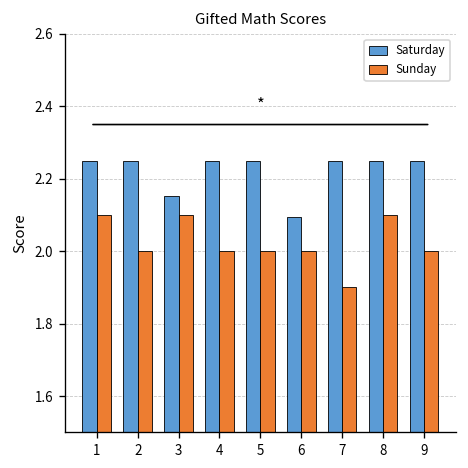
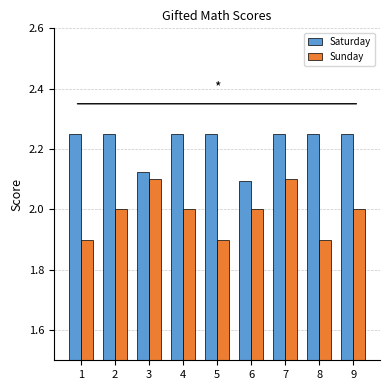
  {
    "Saturday": {
      "1": 2.25,
      "2": 2.25,
-     "3": 2.15,
+     "3": 2.13,
      "4": 2.25,
      "5": 2.25,
      "6": 2.10,
      "7": 2.25,
      "8": 2.25,
      "9": 2.25
    },
    "Sunday": {
-     "1": 2.1,
+     "1": 1.9,
      "2": 2.0,
      "3": 2.1,
      "4": 2.0,
-     "5": 2.0,
+     "5": 1.9,
      "6": 2.0,
-     "7": 1.9,
-     "8": 2.1,
+     "7": 2.1,
+     "8": 1.9,
      "9": 2.0
    }
  }
